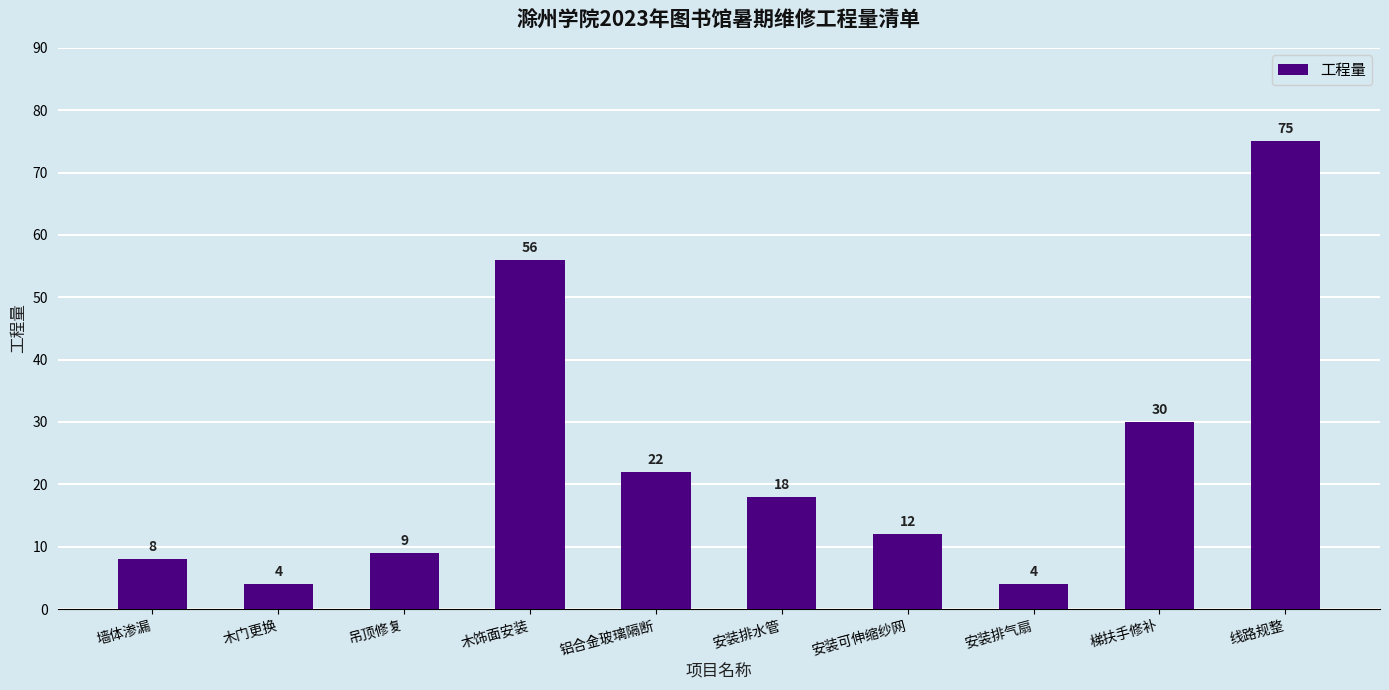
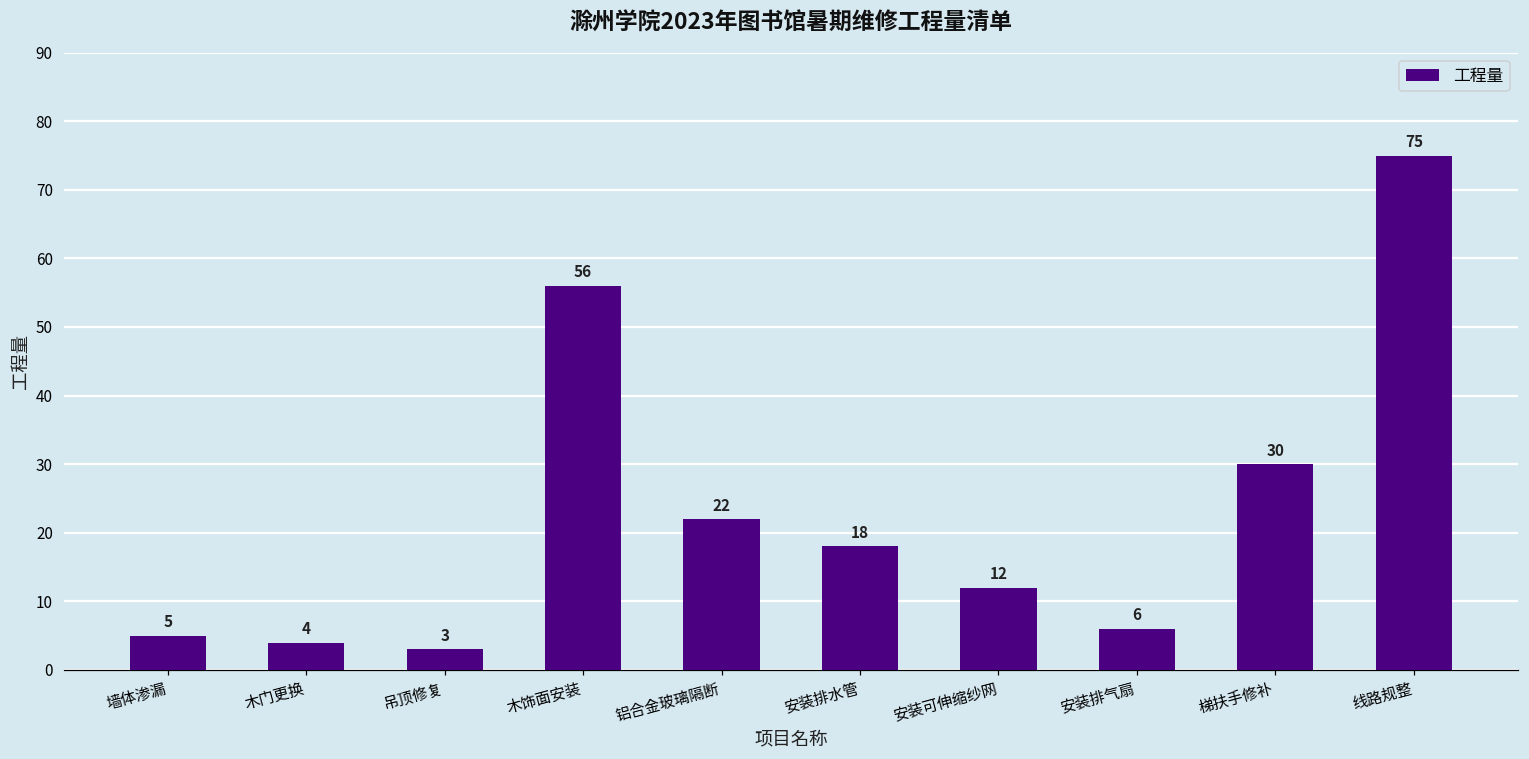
  {
-   "墙体渗漏": 8,
+   "墙体渗漏": 5,
    "木门更换": 4,
-   "吊顶修复": 9,
+   "吊顶修复": 3,
    "木饰面安装": 56,
    "铝合金玻璃隔断": 22,
    "安装排水管": 18,
    "安装可伸缩纱网": 12,
-   "安装排气扇": 4,
+   "安装排气扇": 6,
    "梯扶手修补": 30,
    "线路规整": 75
  }
